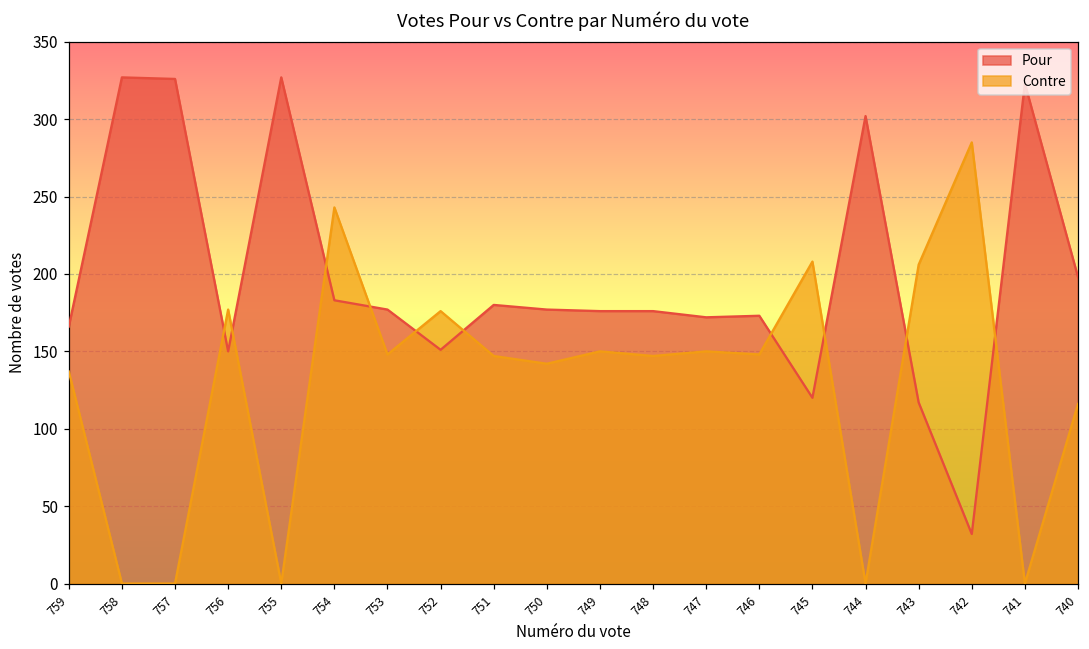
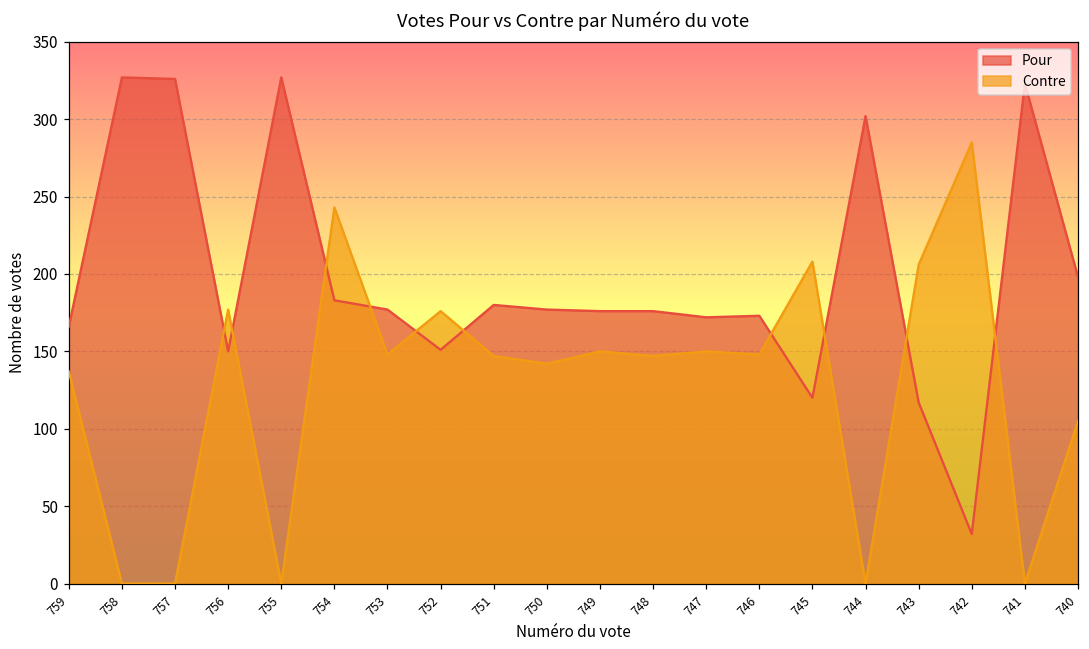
  {
    "Pour": {
      "759": 166,
      "758": 327,
      "757": 326,
      "756": 150,
      "755": 327,
      "754": 183,
      "753": 177,
      "752": 151,
      "751": 180,
      "750": 177,
      "749": 176,
      "748": 176,
      "747": 172,
      "746": 173,
      "745": 120,
      "744": 302,
      "743": 117,
      "742": 32,
      "740": 198
    },
    "Contre": {
      "759": 137,
      "758": 0,
      "757": 0,
      "756": 177,
      "755": 0,
      "754": 243,
      "753": 148,
      "752": 176,
      "751": 147,
      "750": 142,
      "749": 150,
      "748": 147,
      "747": 150,
      "746": 148,
      "745": 208,
      "744": 0,
      "743": 206,
      "742": 285,
      "741": 0,
-     "740": 116
+     "740": 105
    }
  }
